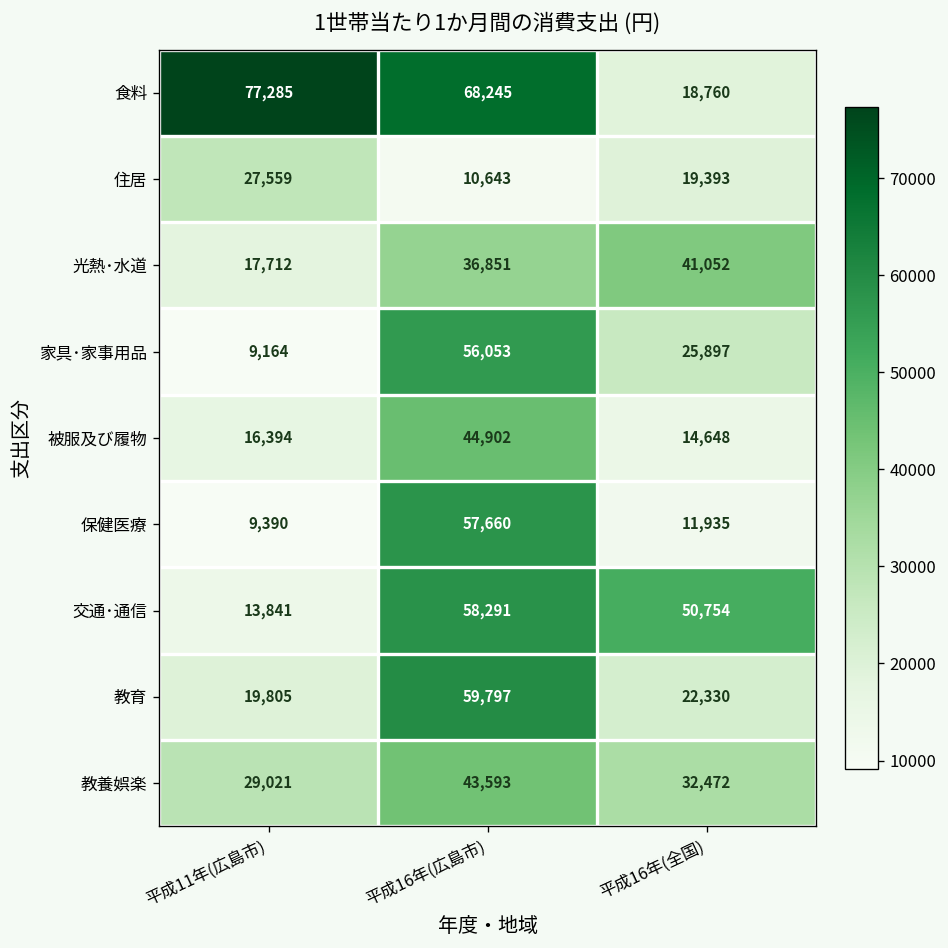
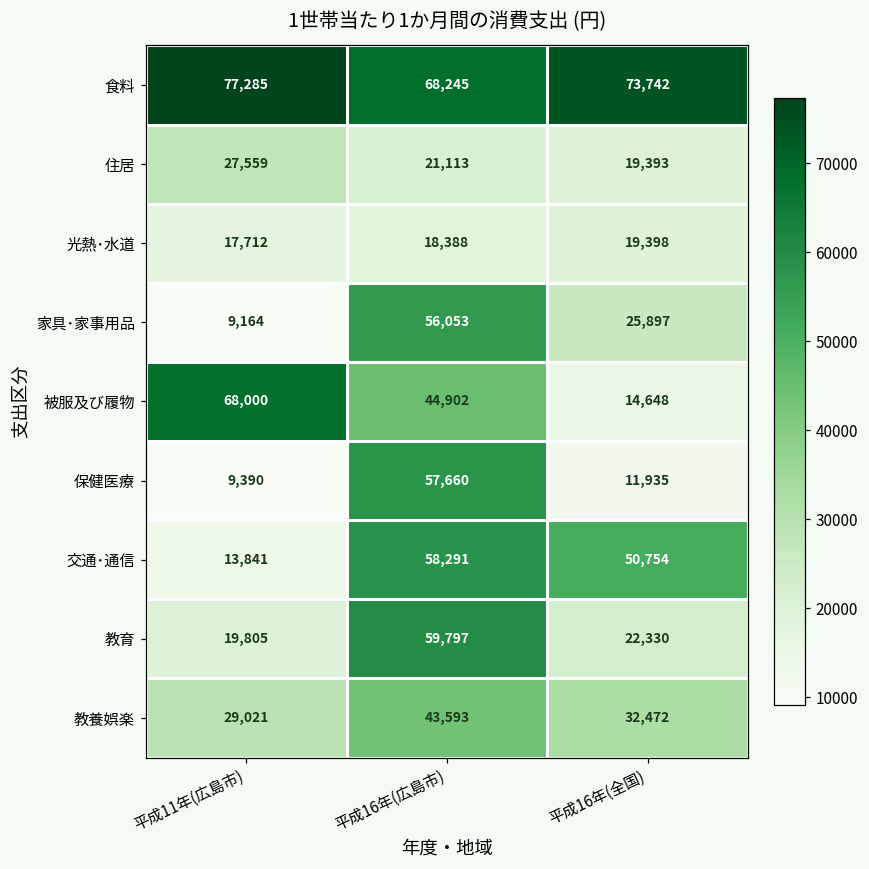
  {
    "食料": {
      "平成11年(広島市)": "77,285",
      "平成16年(広島市)": "68,245",
-     "平成16年(全国)": "18,760"
+     "平成16年(全国)": "73,742"
    },
    "住居": {
      "平成11年(広島市)": "27,559",
-     "平成16年(広島市)": "10,643",
+     "平成16年(広島市)": "21,113",
      "平成16年(全国)": "19,393"
    },
    "光熱･水道": {
      "平成11年(広島市)": "17,712",
-     "平成16年(広島市)": "36,851",
-     "平成16年(全国)": "41,052"
+     "平成16年(広島市)": "18,388",
+     "平成16年(全国)": "19,398"
    },
    "家具･家事用品": {
      "平成11年(広島市)": "9,164",
      "平成16年(広島市)": "56,053",
      "平成16年(全国)": "25,897"
    },
    "被服及び履物": {
-     "平成11年(広島市)": "16,394",
+     "平成11年(広島市)": "68,000",
      "平成16年(広島市)": "44,902",
      "平成16年(全国)": "14,648"
    },
    "保健医療": {
      "平成11年(広島市)": "9,390",
      "平成16年(広島市)": "57,660",
      "平成16年(全国)": "11,935"
    },
    "交通･通信": {
      "平成11年(広島市)": "13,841",
      "平成16年(広島市)": "58,291",
      "平成16年(全国)": "50,754"
    },
    "教育": {
      "平成11年(広島市)": "19,805",
      "平成16年(広島市)": "59,797",
      "平成16年(全国)": "22,330"
    },
    "教養娯楽": {
      "平成11年(広島市)": "29,021",
      "平成16年(広島市)": "43,593",
      "平成16年(全国)": "32,472"
    }
  }
